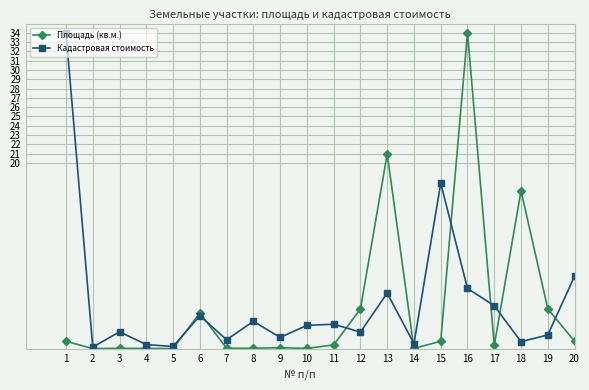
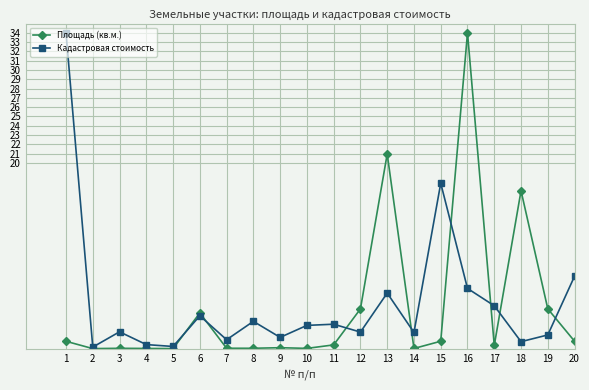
  {
    "Площадь (кв.м.)": {
      "1": 1,
      "3": 0,
      "4": 0,
      "6": 4,
      "7": 0,
      "8": 0,
      "9": 0,
      "10": 0,
      "11": 0,
      "12": 4,
      "13": 21,
      "14": 0,
      "15": 1,
      "16": 34,
      "17": 0,
      "18": 17,
      "19": 4,
      "20": 1
    },
    "Кадастровая стоимость": {
      "3": 2,
      "4": 0,
      "6": 4,
      "7": 1,
      "8": 3,
      "9": 1,
      "10": 3,
      "11": 3,
      "12": 2,
      "13": 6,
-     "14": 1,
+     "14": 2,
      "15": 18,
      "16": 6,
      "17": 5,
      "18": 1,
      "19": 1,
      "20": 8
    }
  }
